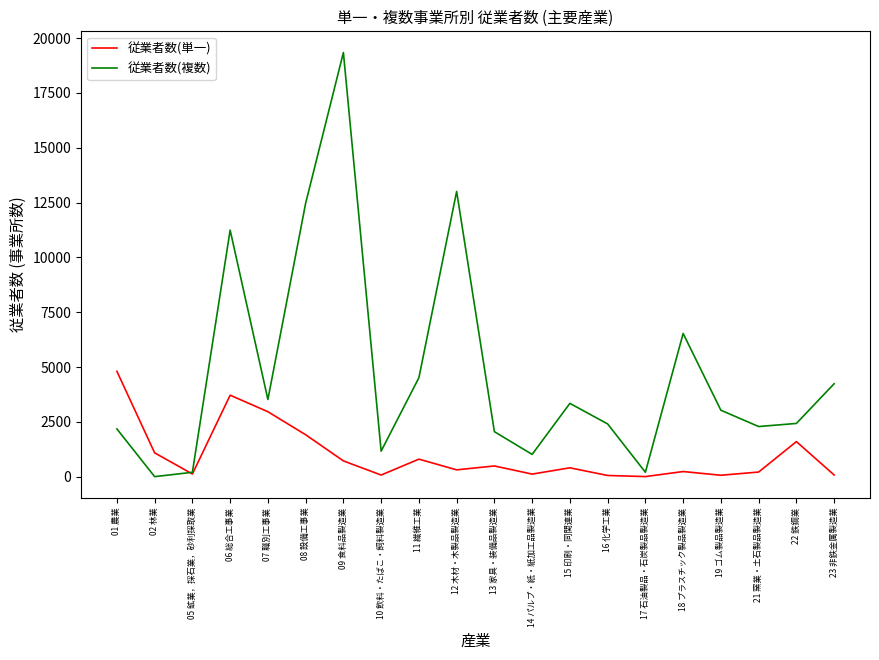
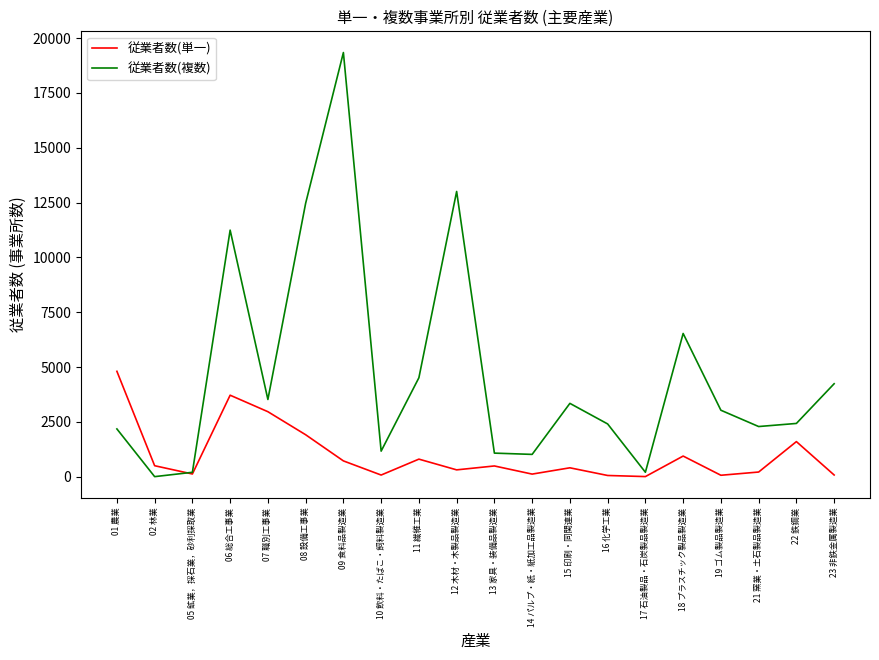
  {
    "従業者数(単一)": {
      "01 農業": 4800,
-     "02 林業": 1100,
+     "02 林業": 500,
      "06 総合工事業": 3700,
      "07 職別工事業": 3000,
      "08 設備工事業": 1900,
      "09 食料品製造業": 700,
      "10 飲料・たばこ・飼料製造業": 100,
      "11 繊維工業": 800,
      "12 木材・木製品製造業": 300,
      "13 家具・装備品製造業": 500,
      "14 パルプ・紙・紙加工品製造業": 100,
      "15 印刷・同関連業": 400,
      "16 化学工業": 100,
      "17 石油製品・石炭製品製造業": 0,
-     "18 プラスチック製品製造業": 200,
+     "18 プラスチック製品製造業": 900,
      "19 ゴム製品製造業": 100,
      "21 窯業・土石製品製造業": 200,
      "22 鉄鋼業": 1600,
      "23 非鉄金属製造業": 100
    },
    "従業者数(複数)": {
      "01 農業": 2200,
      "02 林業": 0,
      "06 総合工事業": 11200,
      "07 職別工事業": 3500,
      "08 設備工事業": 12500,
      "09 食料品製造業": 19300,
      "10 飲料・たばこ・飼料製造業": 1200,
      "11 繊維工業": 4500,
      "12 木材・木製品製造業": 13000,
-     "13 家具・装備品製造業": 2100,
+     "13 家具・装備品製造業": 1100,
      "14 パルプ・紙・紙加工品製造業": 1000,
      "15 印刷・同関連業": 3300,
      "16 化学工業": 2400,
      "17 石油製品・石炭製品製造業": 200,
      "18 プラスチック製品製造業": 6500,
      "19 ゴム製品製造業": 3000,
      "21 窯業・土石製品製造業": 2300,
      "22 鉄鋼業": 2400,
      "23 非鉄金属製造業": 4200
    }
  }
